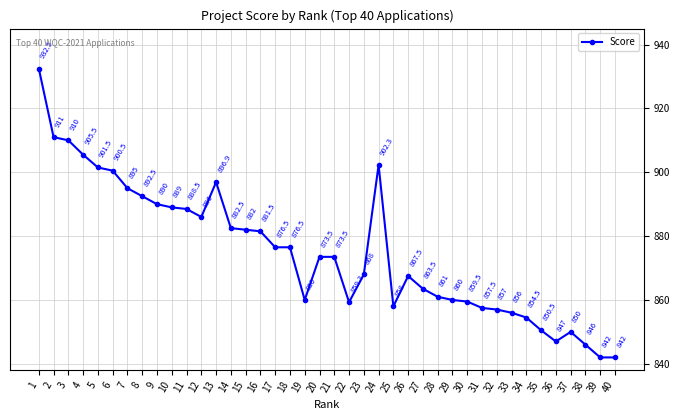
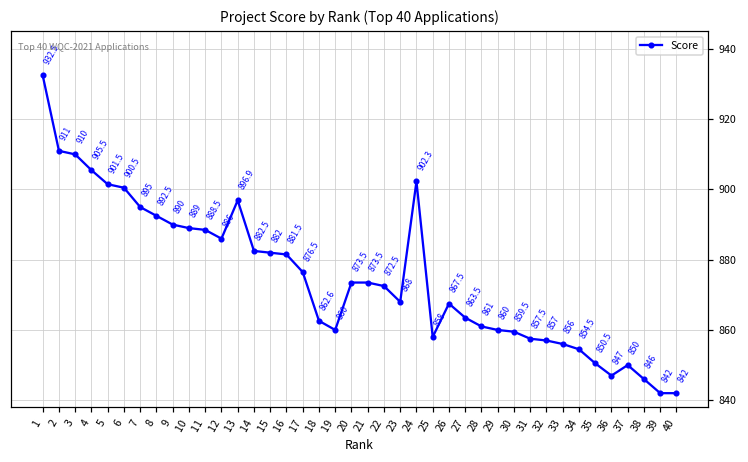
  {
    "2": 911,
    "3": 910,
    "4": 905.5,
    "5": 901.5,
    "6": 900.5,
    "7": 895,
    "8": 892.5,
    "9": 890,
    "10": 889,
    "11": 888.5,
    "12": 886,
    "13": 896.9,
    "14": 882.5,
    "15": 882,
    "16": 881.5,
    "17": 876.5,
-   "18": 876.5,
+   "18": 862.6,
    "19": 860,
    "20": 873.5,
    "21": 873.5,
-   "22": 859.3,
+   "22": 872.5,
    "23": 868,
    "24": 902.3,
    "25": 858,
    "26": 867.5,
    "27": 863.5,
    "28": 861,
    "29": 860,
    "30": 859.5,
    "31": 857.5,
    "32": 857,
    "33": 856,
    "34": 854.5,
    "35": 850.5,
    "37": 850,
    "38": 846,
    "39": 842,
    "40": 842
  }
